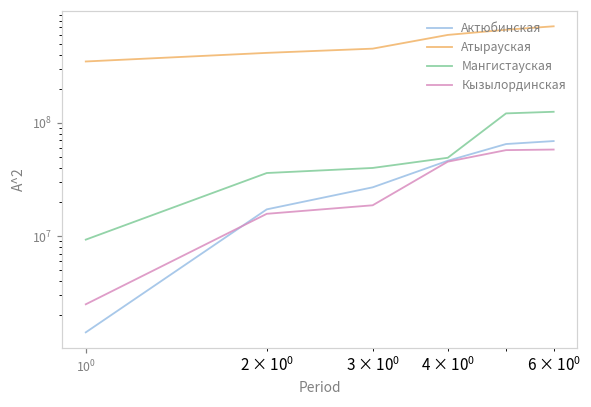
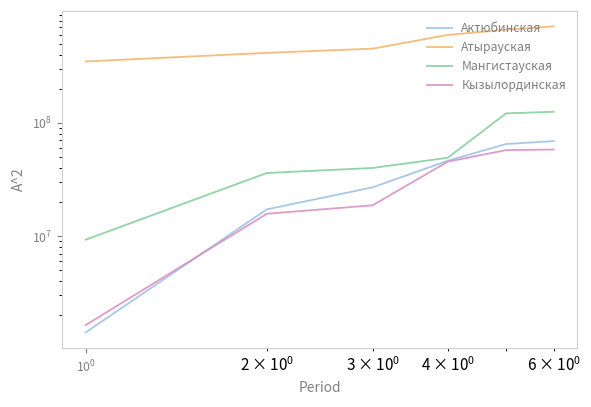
  {
    "Актюбинская": {
      "10^0": 1400000
    },
    "Атырауская": {
      "10^0": 350000000
    },
    "Мангистауская": {
      "10^0": 9000000
    },
    "Кызылординская": {
-     "10^0": 2500000
+     "10^0": 1600000
    }
  }
